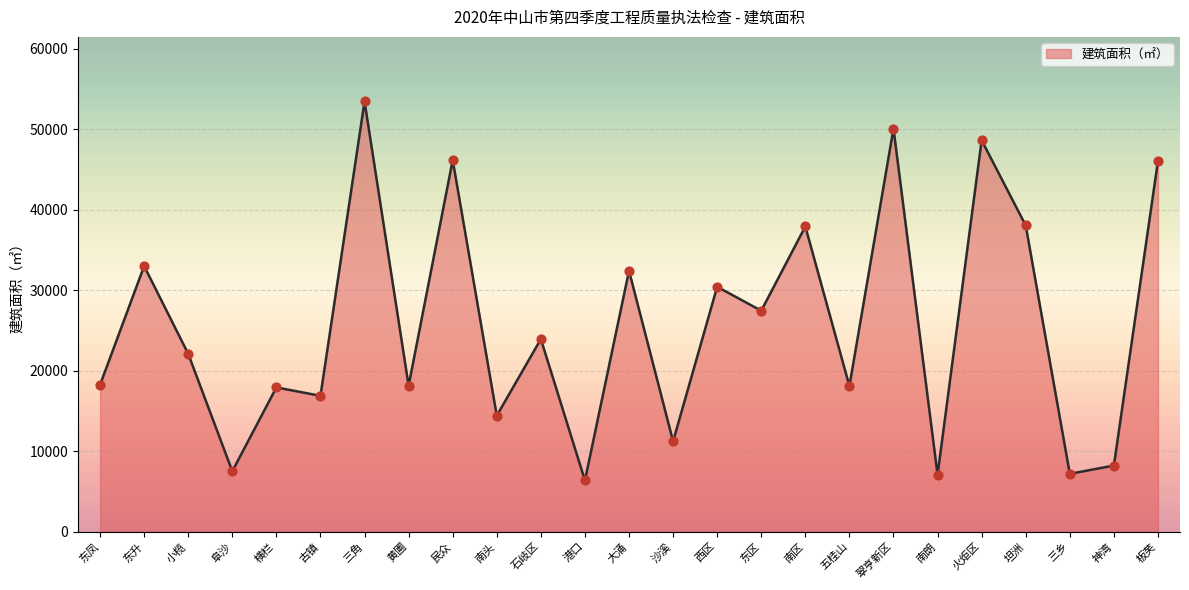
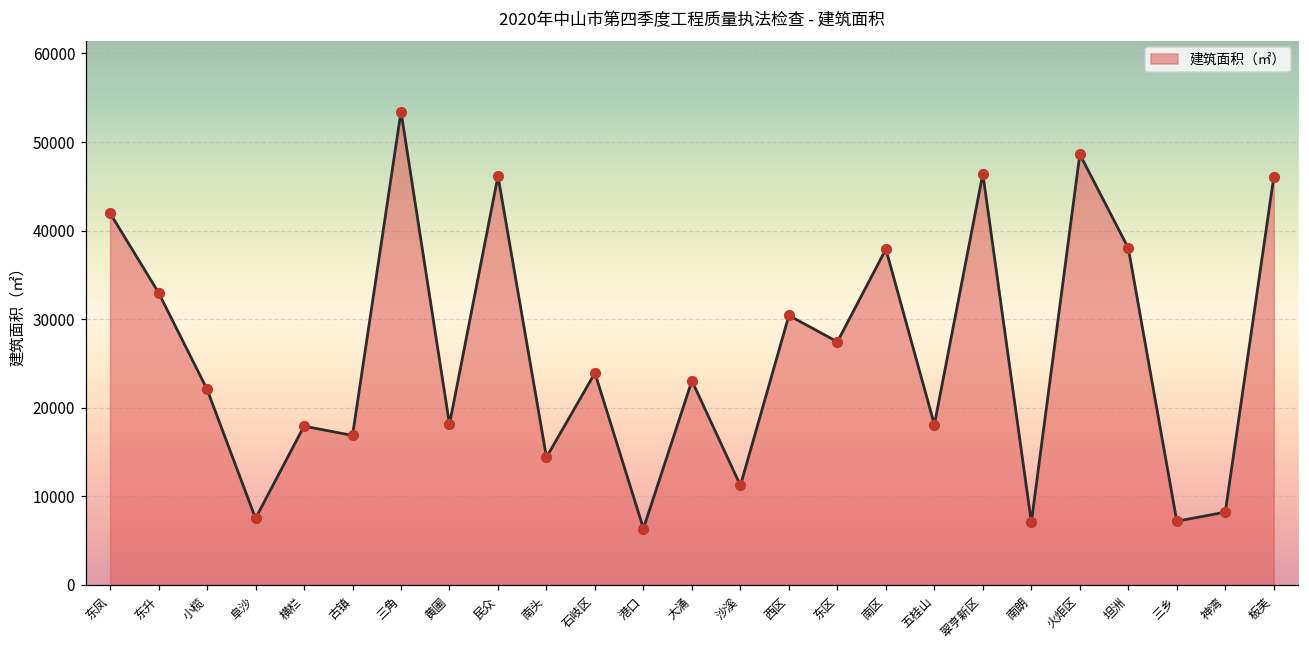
  {
-   "东凤": 18000,
+   "东凤": 42000,
    "东升": 33000,
    "小榄": 22000,
    "阜沙": 8000,
    "横栏": 18000,
    "古镇": 17000,
    "三角": 53000,
    "黄圃": 18000,
    "民众": 46000,
    "南头": 14000,
    "石岐区": 24000,
    "港口": 6000,
-   "大涌": 32000,
+   "大涌": 23000,
    "沙溪": 11000,
    "西区": 30000,
    "东区": 27000,
    "南区": 38000,
    "五桂山": 18000,
-   "翠亨新区": 50000,
+   "翠亨新区": 46000,
    "南朗": 7000,
    "火炬区": 49000,
    "坦洲": 38000,
    "三乡": 7000,
    "神湾": 8000,
    "板芙": 46000
  }
